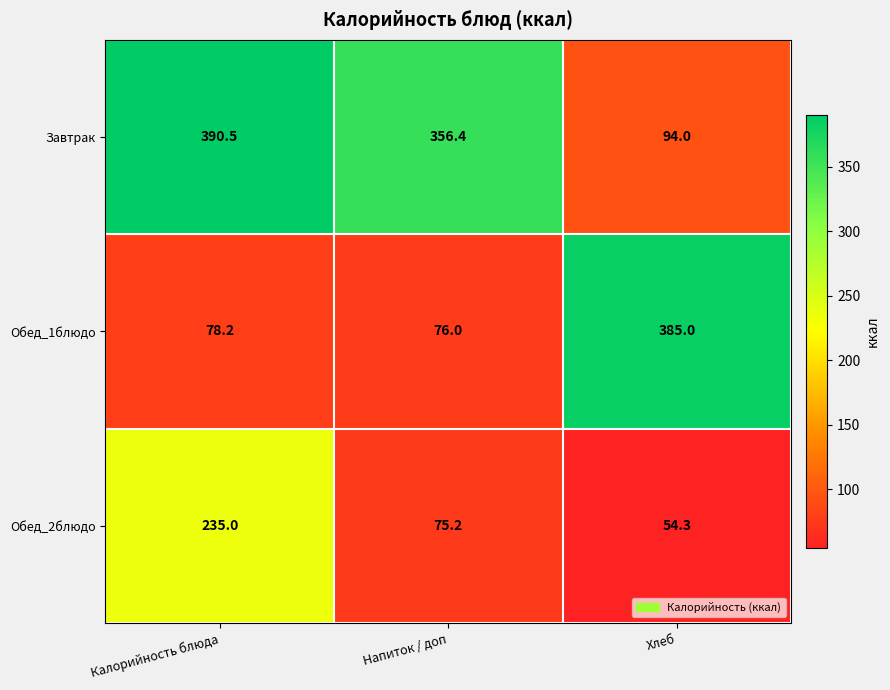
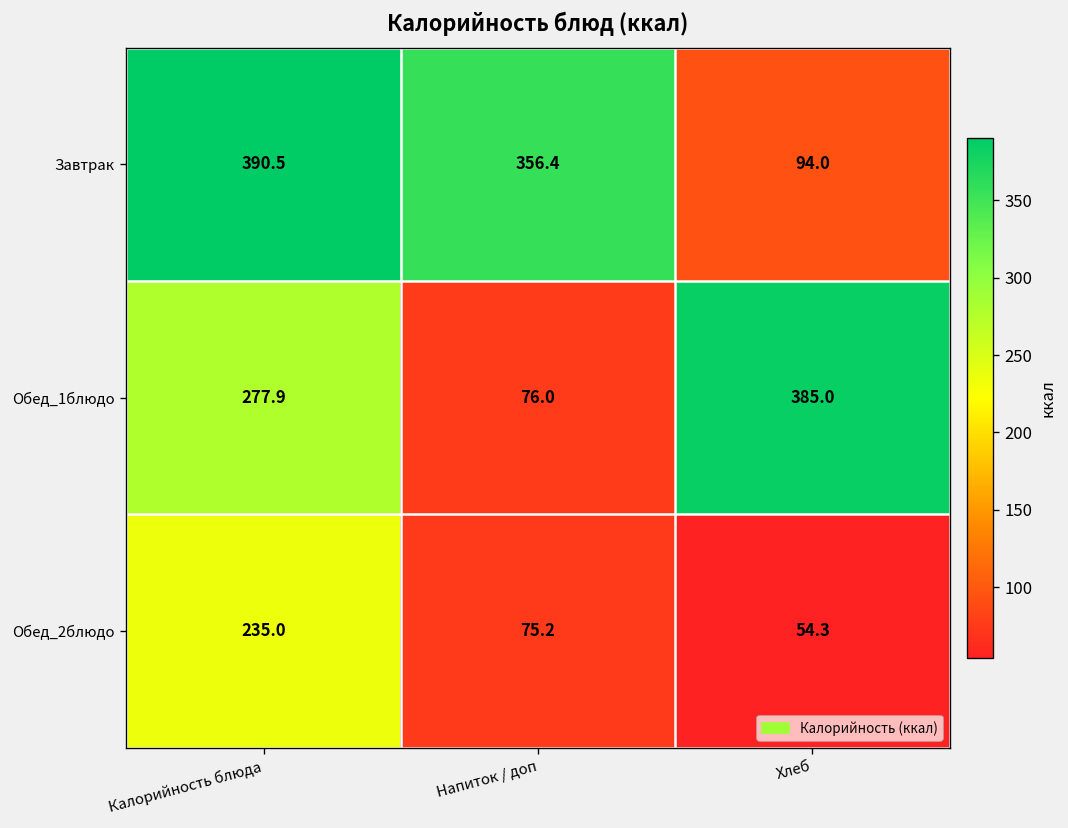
  {
    "Завтрак": {
      "Калорийность блюда": 390.5,
      "Напиток / доп": 356.4,
      "Хлеб": 94.0
    },
    "Обед_1блюдо": {
-     "Калорийность блюда": 78.2,
+     "Калорийность блюда": 277.9,
      "Напиток / доп": 76.0,
      "Хлеб": 385.0
    },
    "Обед_2блюдо": {
      "Калорийность блюда": 235.0,
      "Напиток / доп": 75.2,
      "Хлеб": 54.3
    }
  }
